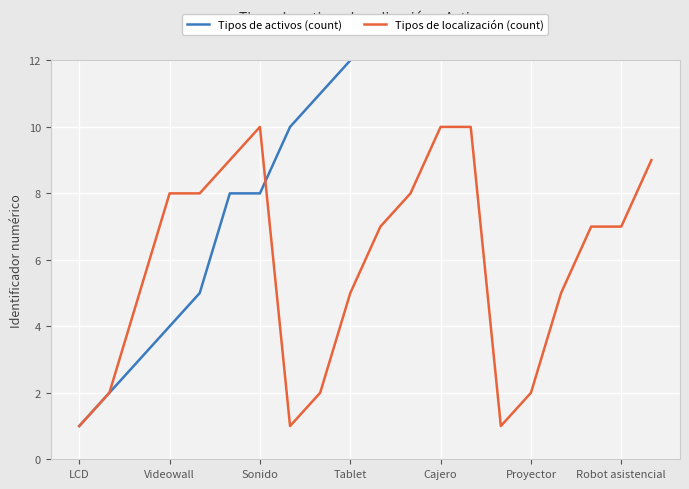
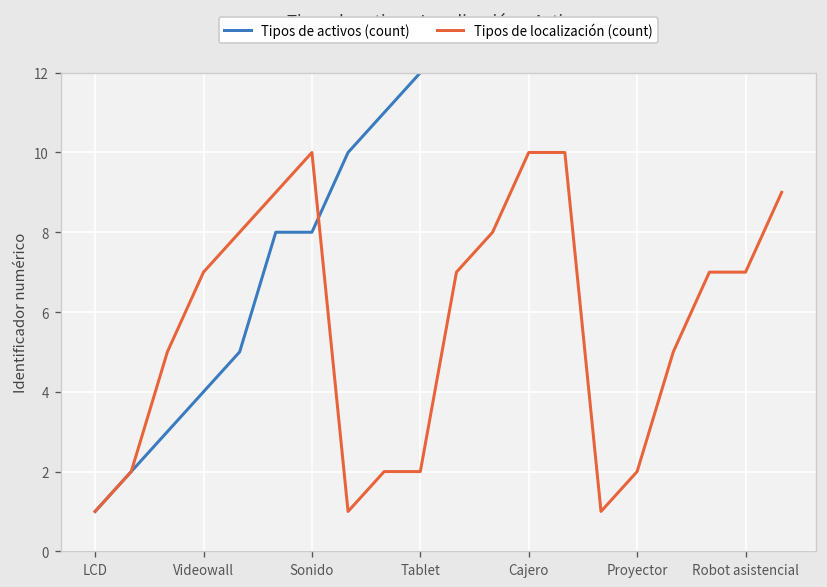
  {
    "Tipos de activos (count)": {
      "Videowall": 4,
      "Sonido": 8,
      "Tablet": 12
    },
    "Tipos de localización (count)": {
-     "Videowall": 8,
+     "Videowall": 7,
      "Sonido": 10,
-     "Tablet": 5,
+     "Tablet": 2,
      "Cajero": 10,
      "Proyector": 2,
      "Robot asistencial": 7
    }
  }
